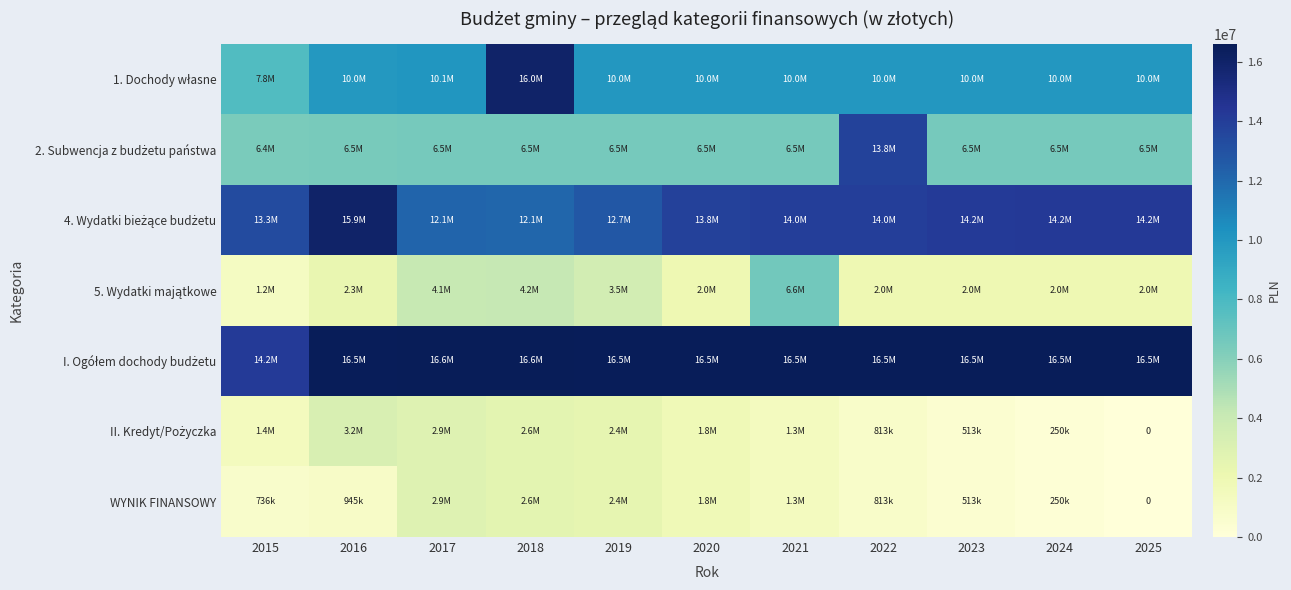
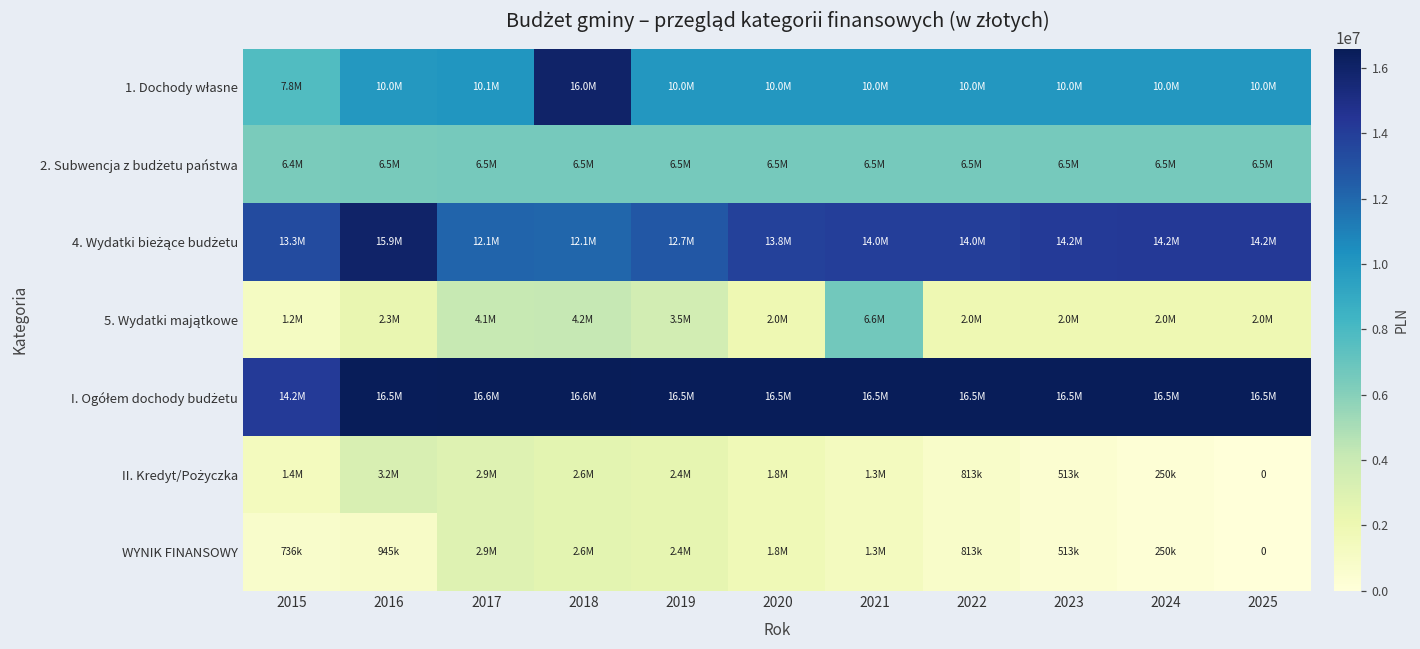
  {
    "1. Dochody własne": {
      "2015": "7.8M",
      "2016": "10.0M",
      "2017": "10.1M",
      "2018": "16.0M",
      "2019": "10.0M",
      "2020": "10.0M",
      "2021": "10.0M",
      "2022": "10.0M",
      "2023": "10.0M",
      "2024": "10.0M",
      "2025": "10.0M"
    },
    "2. Subwencja z budżetu państwa": {
      "2015": "6.4M",
      "2016": "6.5M",
      "2017": "6.5M",
      "2018": "6.5M",
      "2019": "6.5M",
      "2020": "6.5M",
      "2021": "6.5M",
-     "2022": "13.8M",
+     "2022": "6.5M",
      "2023": "6.5M",
      "2024": "6.5M",
      "2025": "6.5M"
    },
    "4. Wydatki bieżące budżetu": {
      "2015": "13.3M",
      "2016": "15.9M",
      "2017": "12.1M",
      "2018": "12.1M",
      "2019": "12.7M",
      "2020": "13.8M",
      "2021": "14.0M",
      "2022": "14.0M",
      "2023": "14.2M",
      "2024": "14.2M",
      "2025": "14.2M"
    },
    "5. Wydatki majątkowe": {
      "2015": "1.2M",
      "2016": "2.3M",
      "2017": "4.1M",
      "2018": "4.2M",
      "2019": "3.5M",
      "2020": "2.0M",
      "2021": "6.6M",
      "2022": "2.0M",
      "2023": "2.0M",
      "2024": "2.0M",
      "2025": "2.0M"
    },
    "I. Ogółem dochody budżetu": {
      "2015": "14.2M",
      "2016": "16.5M",
      "2017": "16.6M",
      "2018": "16.6M",
      "2019": "16.5M",
      "2020": "16.5M",
      "2021": "16.5M",
      "2022": "16.5M",
      "2023": "16.5M",
      "2024": "16.5M",
      "2025": "16.5M"
    },
    "II. Kredyt/Pożyczka": {
      "2015": "1.4M",
      "2016": "3.2M",
      "2017": "2.9M",
      "2018": "2.6M",
      "2019": "2.4M",
      "2020": "1.8M",
      "2021": "1.3M",
      "2022": "813k",
      "2023": "513k",
      "2024": "250k",
      "2025": "0"
    },
    "WYNIK FINANSOWY": {
      "2015": "736k",
      "2016": "945k",
      "2017": "2.9M",
      "2018": "2.6M",
      "2019": "2.4M",
      "2020": "1.8M",
      "2021": "1.3M",
      "2022": "813k",
      "2023": "513k",
      "2024": "250k",
      "2025": "0"
    }
  }
